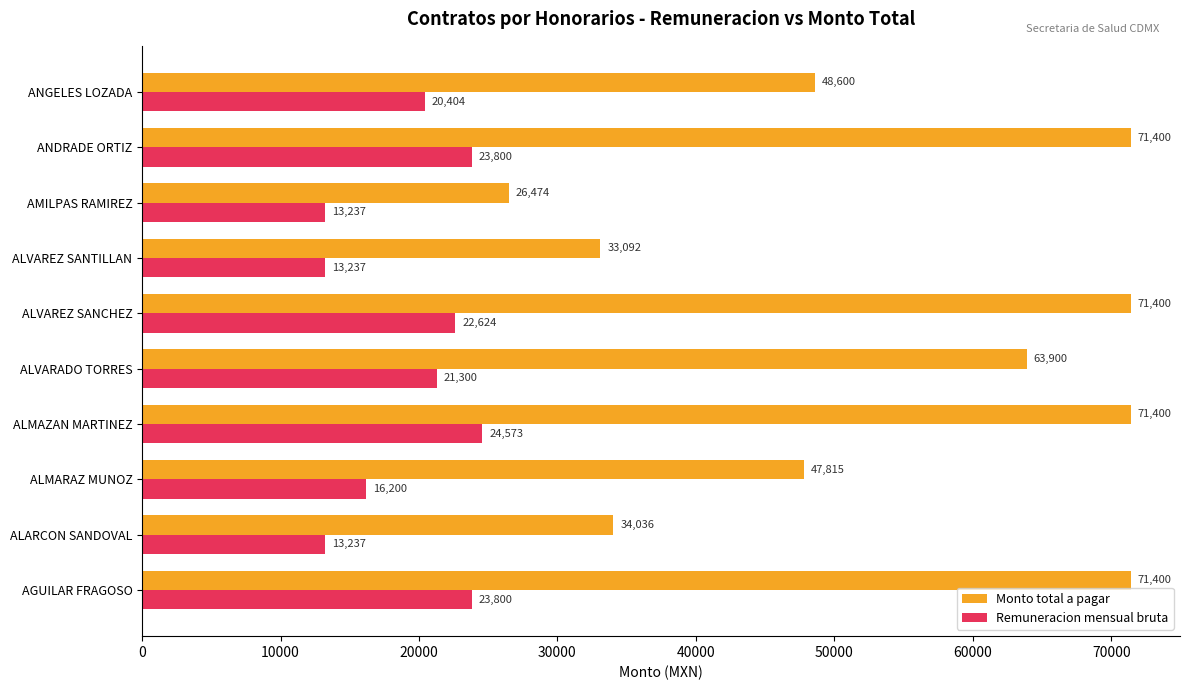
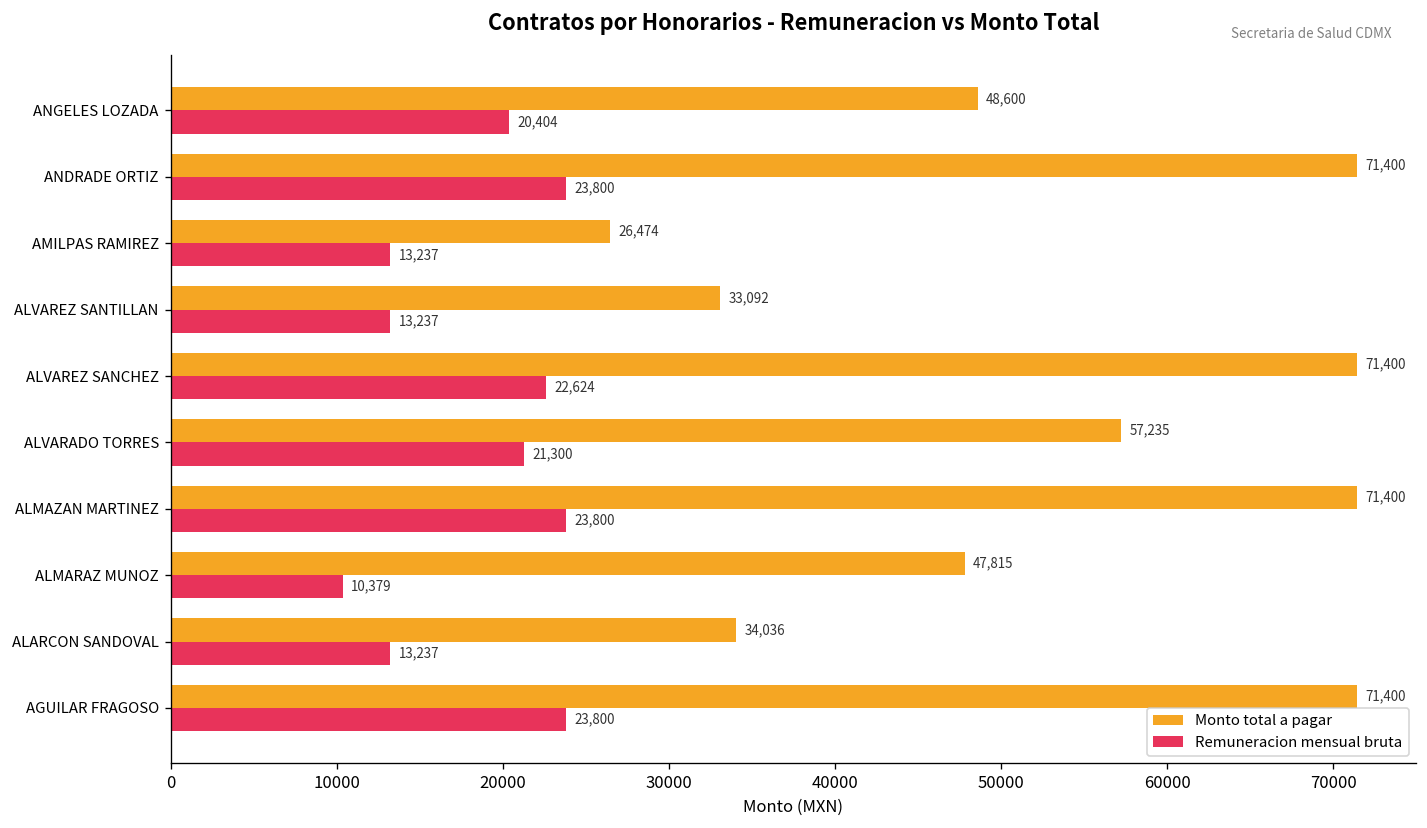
  {
    "Monto total a pagar": {
      "ANGELES LOZADA": "48,600",
      "ANDRADE ORTIZ": "71,400",
      "AMILPAS RAMIREZ": "26,474",
      "ALVAREZ SANTILLAN": "33,092",
      "ALVAREZ SANCHEZ": "71,400",
-     "ALVARADO TORRES": "63,900",
+     "ALVARADO TORRES": "57,235",
      "ALMAZAN MARTINEZ": "71,400",
      "ALMARAZ MUNOZ": "47,815",
      "ALARCON SANDOVAL": "34,036",
      "AGUILAR FRAGOSO": "71,400"
    },
    "Remuneracion mensual bruta": {
      "ANGELES LOZADA": "20,404",
      "ANDRADE ORTIZ": "23,800",
      "AMILPAS RAMIREZ": "13,237",
      "ALVAREZ SANTILLAN": "13,237",
      "ALVAREZ SANCHEZ": "22,624",
      "ALVARADO TORRES": "21,300",
-     "ALMAZAN MARTINEZ": "24,573",
-     "ALMARAZ MUNOZ": "16,200",
+     "ALMAZAN MARTINEZ": "23,800",
+     "ALMARAZ MUNOZ": "10,379",
      "ALARCON SANDOVAL": "13,237",
      "AGUILAR FRAGOSO": "23,800"
    }
  }
